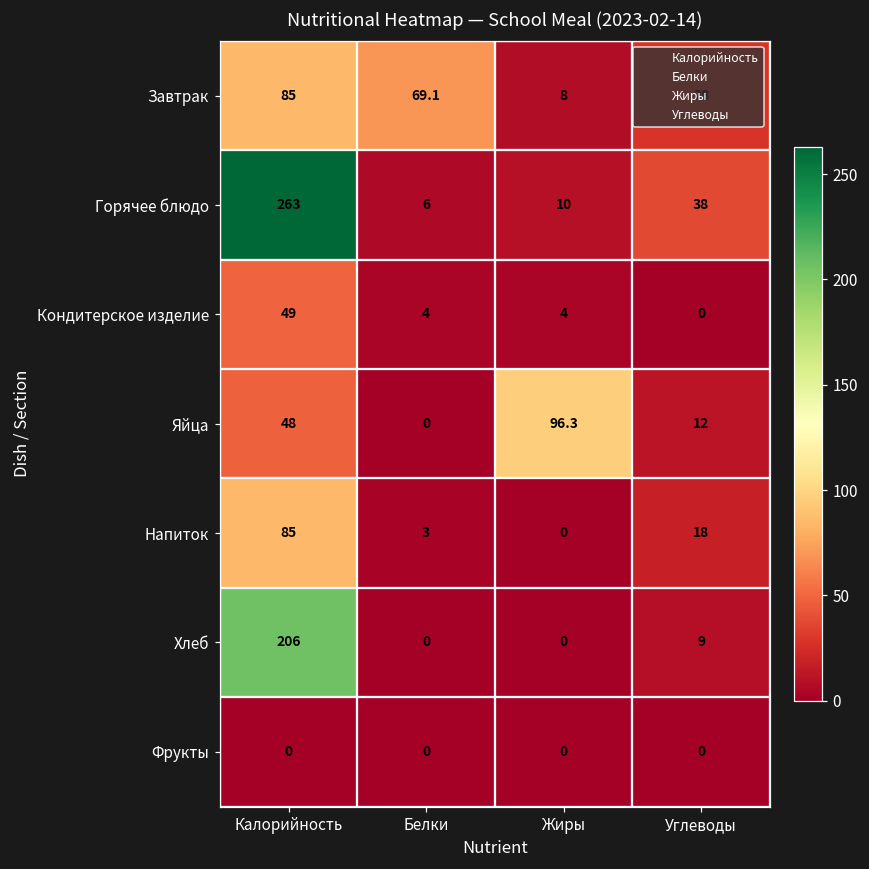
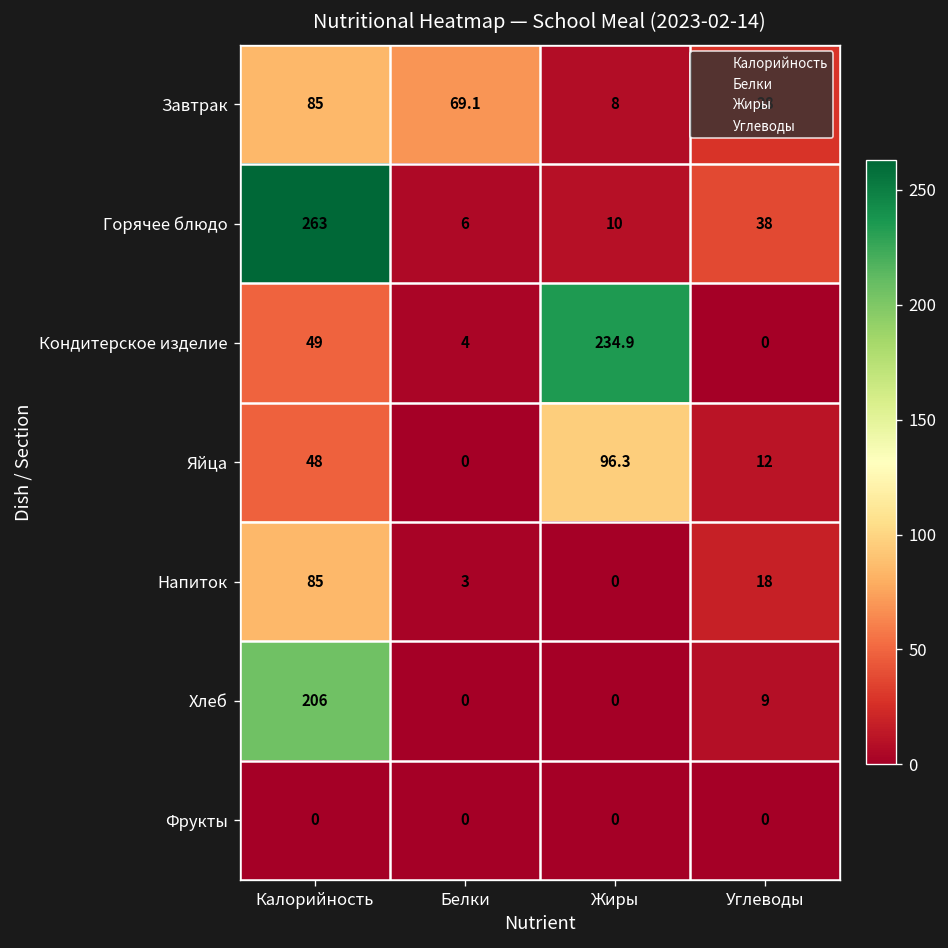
  {
    "Завтрак": {
      "Калорийность": 85,
      "Белки": 69.1,
      "Жиры": 8
    },
    "Горячее блюдо": {
      "Калорийность": 263,
      "Белки": 6,
      "Жиры": 10,
      "Углеводы": 38
    },
    "Кондитерское изделие": {
      "Калорийность": 49,
      "Белки": 4,
-     "Жиры": 4,
+     "Жиры": 234.9,
      "Углеводы": 0
    },
    "Яйца": {
      "Калорийность": 48,
      "Белки": 0,
      "Жиры": 96.3,
      "Углеводы": 12
    },
    "Напиток": {
      "Калорийность": 85,
      "Белки": 3,
      "Жиры": 0,
      "Углеводы": 18
    },
    "Хлеб": {
      "Калорийность": 206,
      "Белки": 0,
      "Жиры": 0,
      "Углеводы": 9
    },
    "Фрукты": {
      "Калорийность": 0,
      "Белки": 0,
      "Жиры": 0,
      "Углеводы": 0
    }
  }
